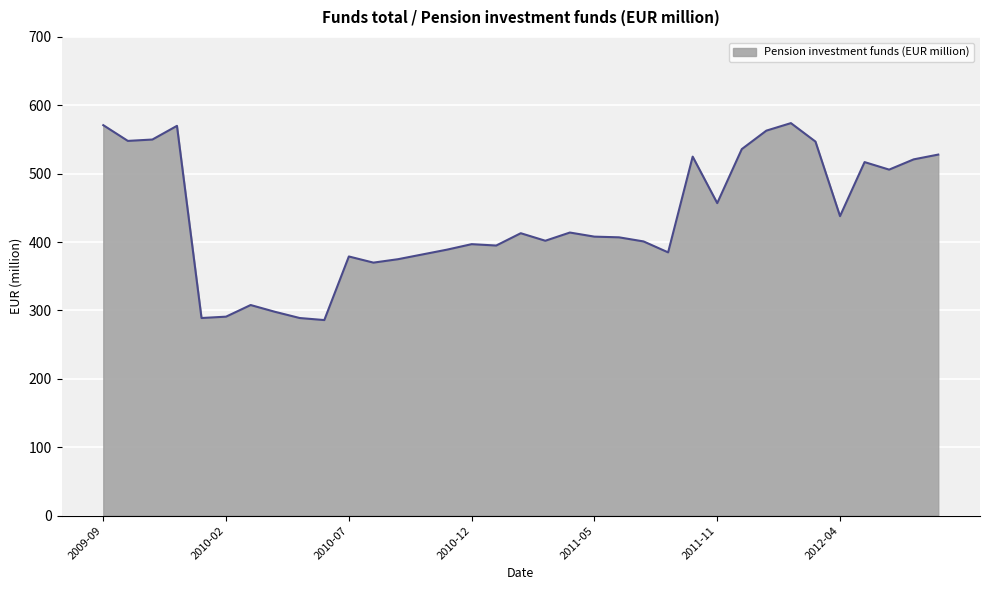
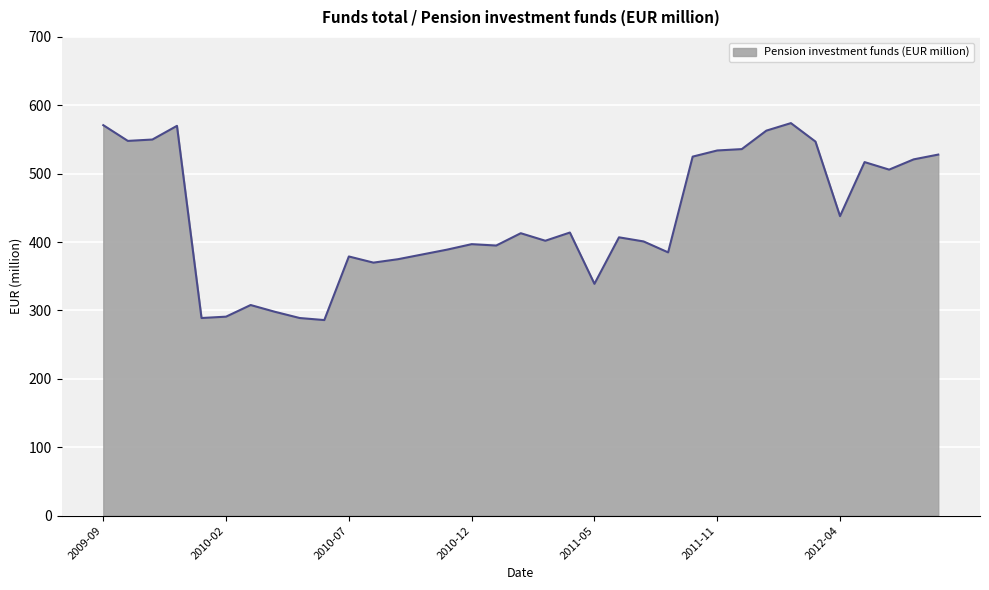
  {
    "2009-09": 570,
    "2010-02": 290,
    "2010-07": 380,
    "2010-12": 400,
-   "2011-05": 410,
-   "2011-11": 460,
+   "2011-05": 340,
+   "2011-11": 530,
    "2012-04": 440
  }
